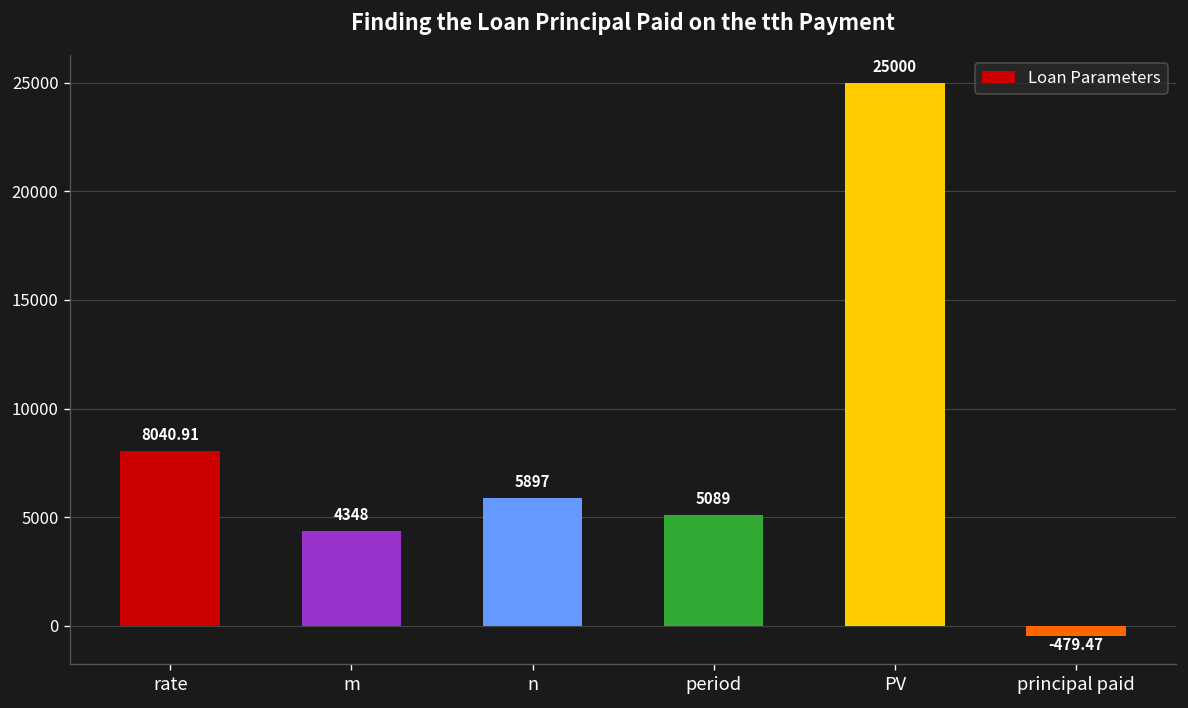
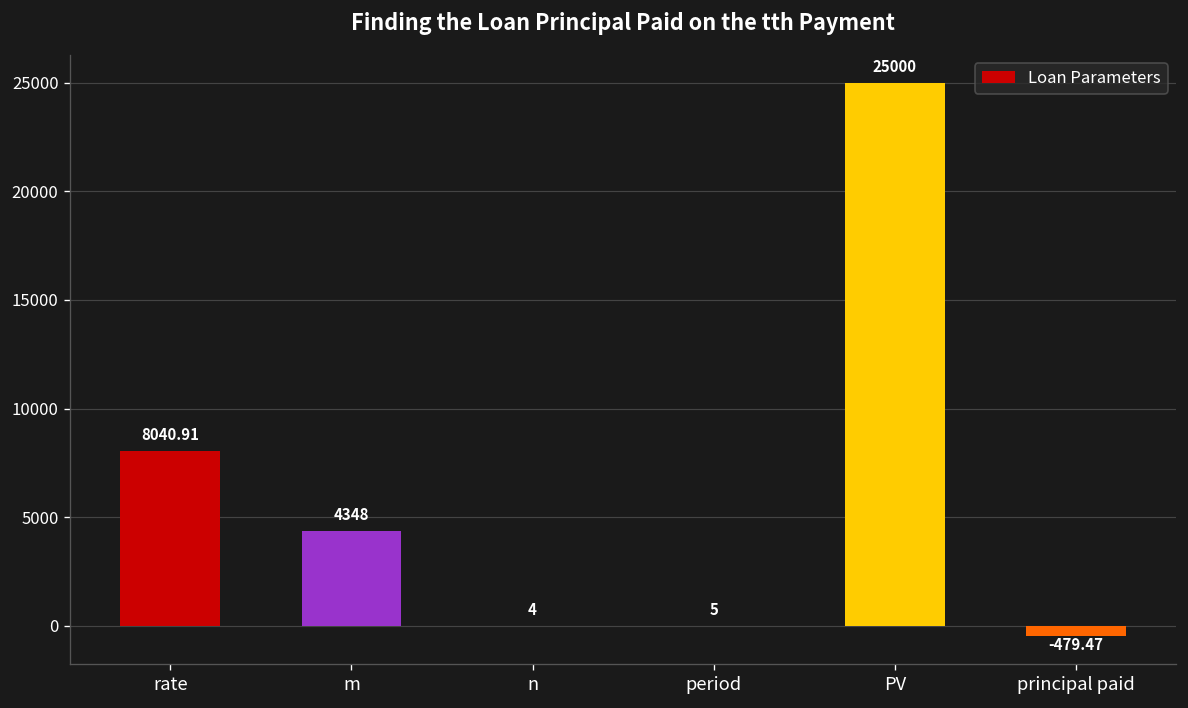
  {
    "rate": 8040.91,
    "m": 4348,
-   "n": 5897,
-   "period": 5089,
+   "n": 4,
+   "period": 5,
    "PV": 25000,
    "principal paid": -479.47
  }
